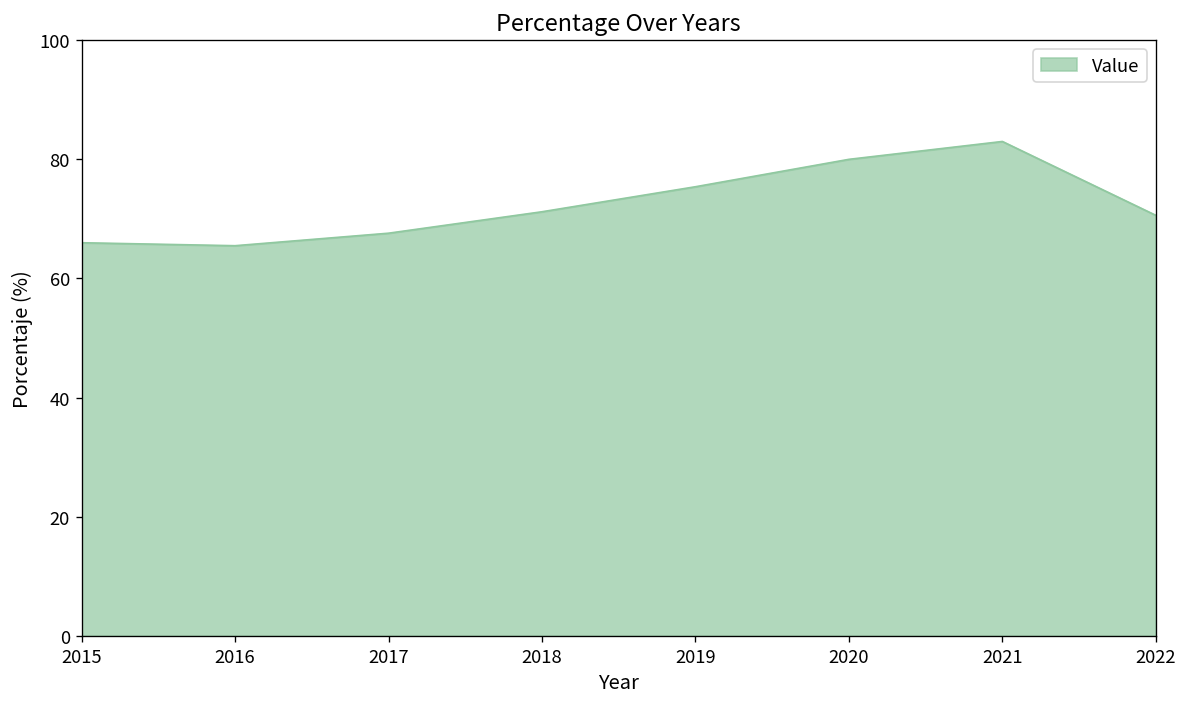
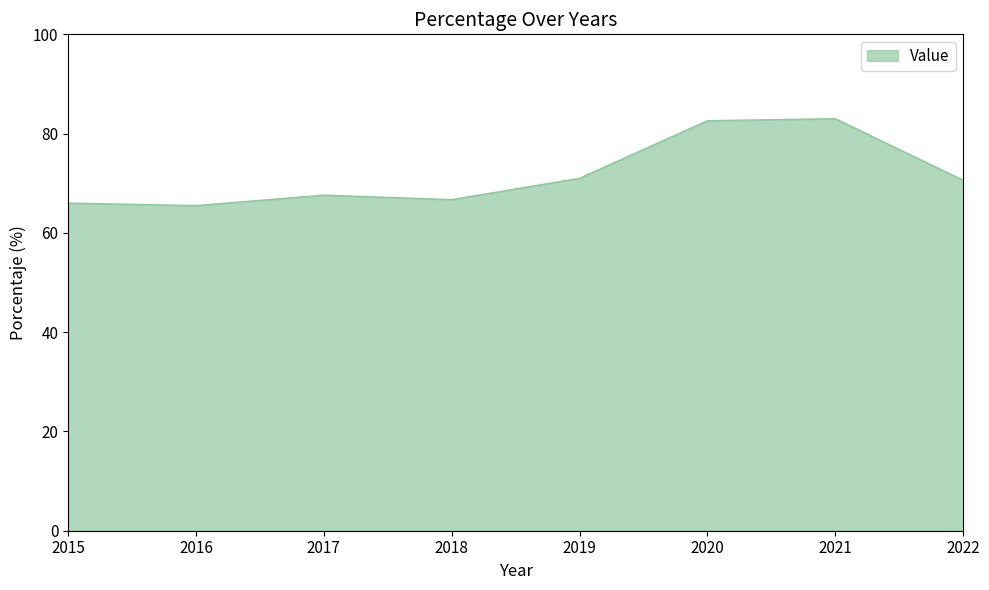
  {
    "2015": 66,
    "2016": 66,
    "2017": 68,
-   "2018": 71,
-   "2019": 75,
-   "2020": 80,
+   "2018": 67,
+   "2019": 71,
+   "2020": 83,
    "2021": 83,
    "2022": 71
  }
